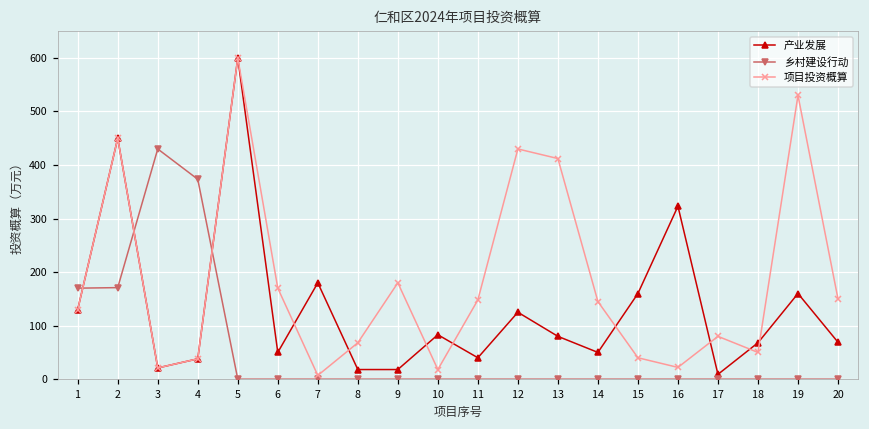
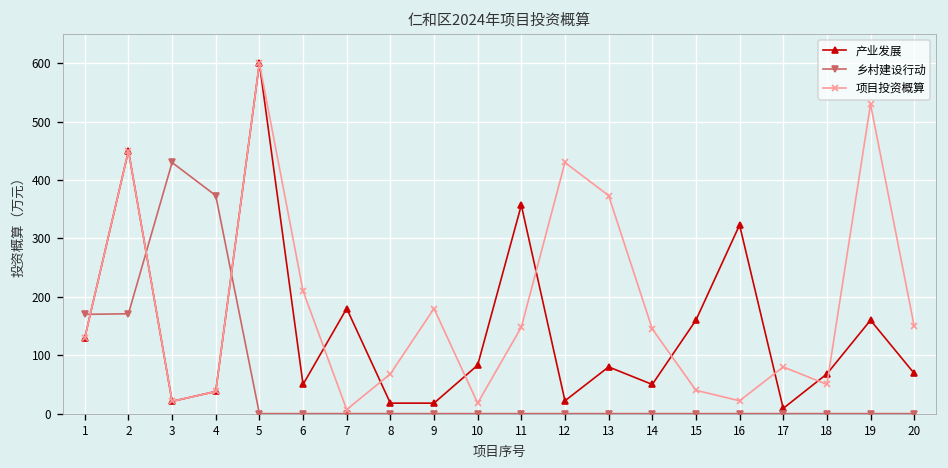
  {
    "产业发展": {
      "6": 50,
      "7": 180,
      "8": 20,
      "9": 20,
      "10": 80,
-     "11": 40,
-     "12": 130,
+     "11": 360,
+     "12": 20,
      "13": 80,
      "14": 50,
      "15": 160,
      "16": 320,
      "17": 10,
      "18": 70,
      "19": 160,
      "20": 70
    },
    "乡村建设行动": {
      "1": 170,
      "2": 170,
      "3": 430,
      "4": 370,
      "5": 0,
      "6": 0,
      "7": 0,
      "8": 0,
      "9": 0,
      "10": 0,
      "11": 0,
      "12": 0,
      "13": 0,
      "14": 0,
      "15": 0,
      "16": 0,
      "17": 0,
      "18": 0,
      "19": 0,
      "20": 0
    },
    "项目投资概算": {
-     "6": 170,
+     "6": 210,
      "7": 10,
      "8": 70,
      "9": 180,
      "10": 20,
      "11": 150,
      "12": 430,
-     "13": 410,
+     "13": 370,
      "14": 150,
      "15": 40,
      "16": 20,
      "17": 80,
      "18": 50,
      "19": 530,
      "20": 150
    }
  }
